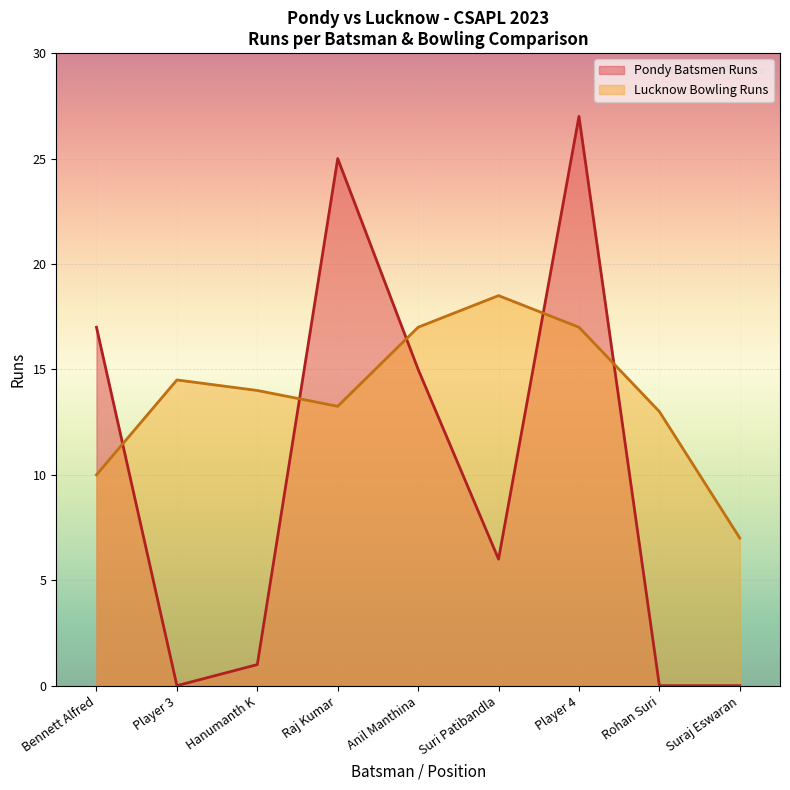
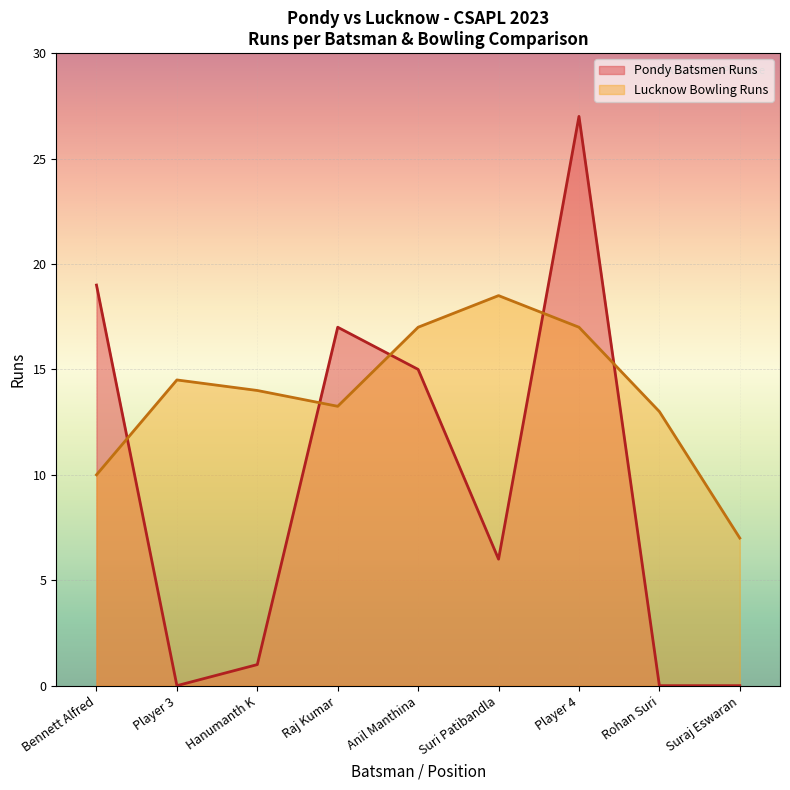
  {
    "Pondy Batsmen Runs": {
-     "Bennett Alfred": 17,
+     "Bennett Alfred": 19,
      "Player 3": 0,
      "Hanumanth K": 1,
-     "Raj Kumar": 25,
+     "Raj Kumar": 17,
      "Anil Manthina": 15,
      "Suri Patibandla": 6,
      "Player 4": 27,
      "Rohan Suri": 0,
      "Suraj Eswaran": 0
    },
    "Lucknow Bowling Runs": {
      "Bennett Alfred": 10,
      "Player 3": 14.5,
      "Hanumanth K": 14,
      "Raj Kumar": 13.3,
      "Anil Manthina": 17,
      "Suri Patibandla": 18.5,
      "Player 4": 17,
      "Rohan Suri": 13,
      "Suraj Eswaran": 7
    }
  }
